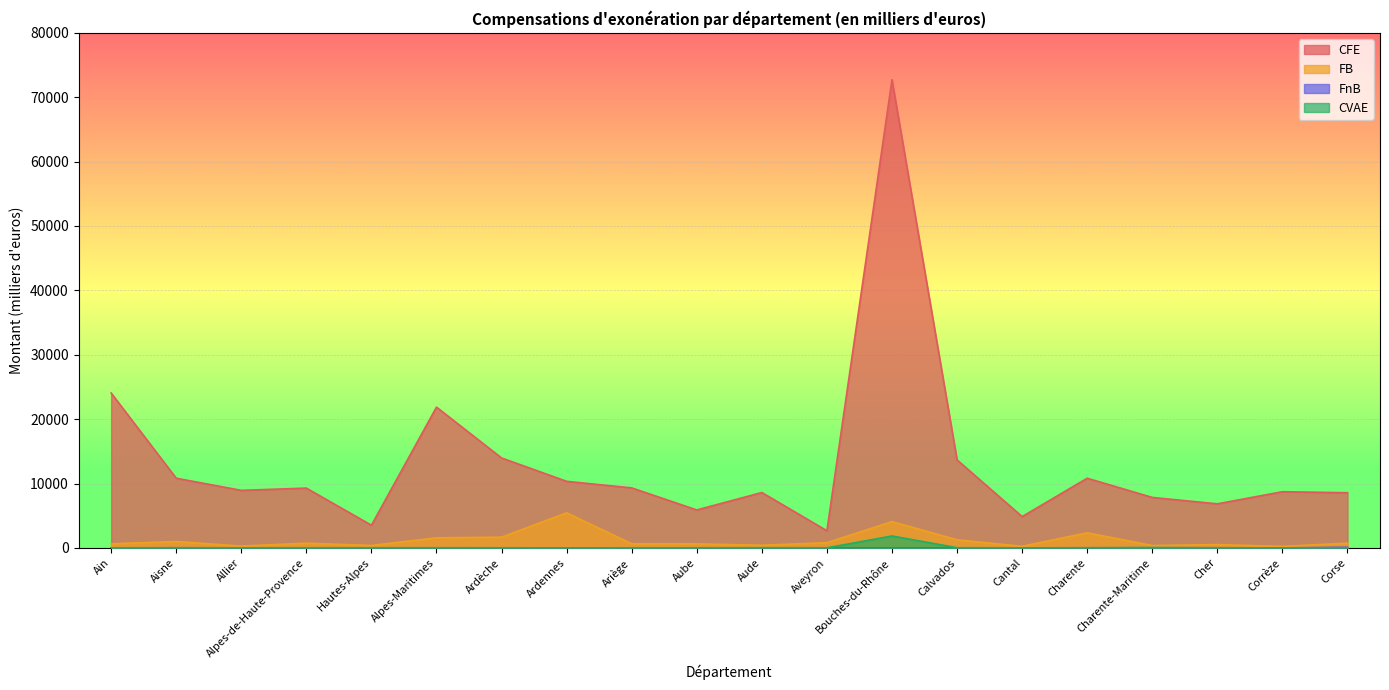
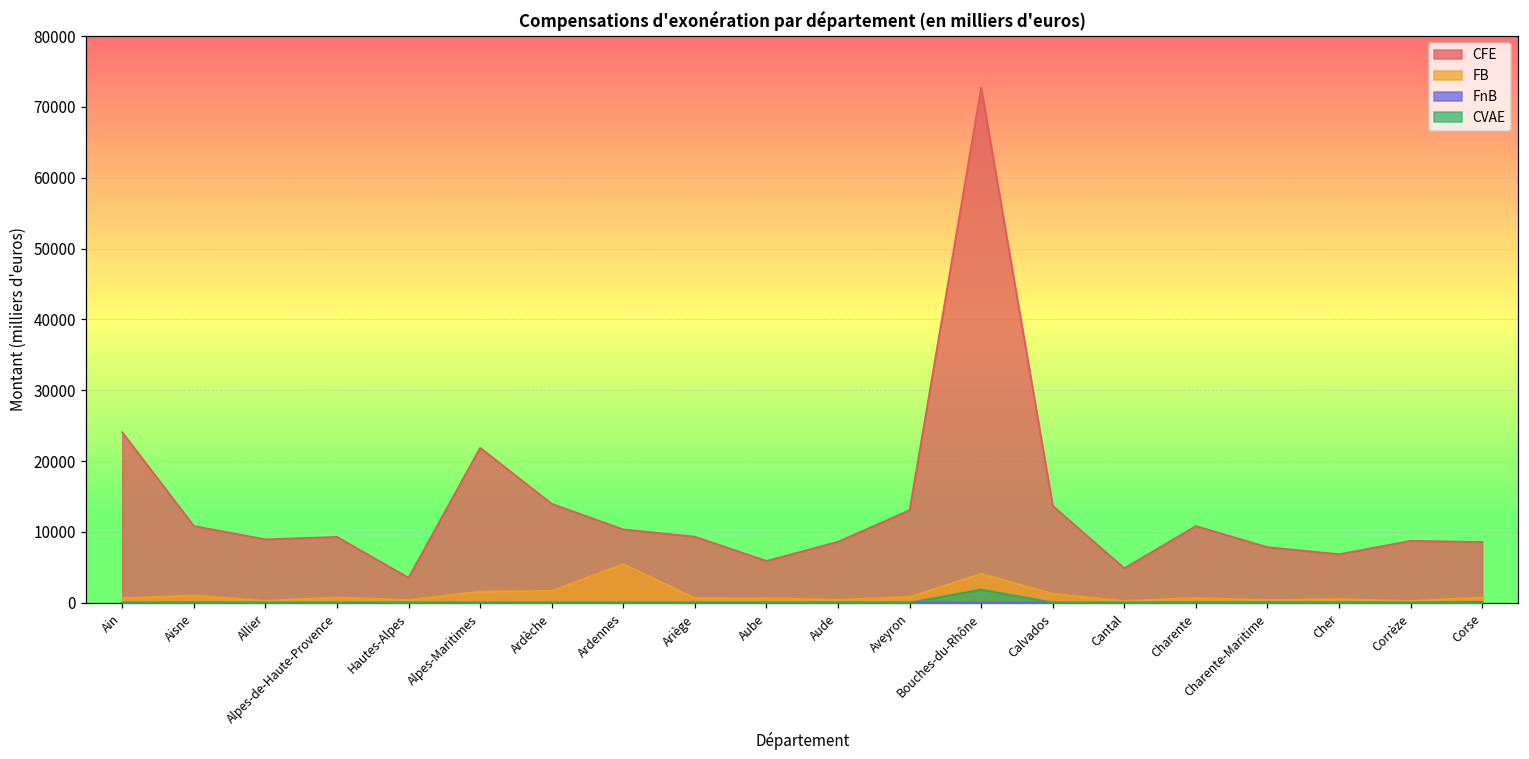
  {
    "CFE": {
      "Ain": 24000,
      "Aisne": 11000,
      "Allier": 9000,
      "Alpes-de-Haute-Provence": 9000,
      "Hautes-Alpes": 4000,
      "Alpes-Maritimes": 22000,
      "Ardèche": 14000,
      "Ardennes": 10000,
      "Ariège": 9000,
      "Aube": 6000,
      "Aude": 9000,
-     "Aveyron": 3000,
+     "Aveyron": 13000,
      "Bouches-du-Rhône": 73000,
      "Calvados": 14000,
      "Cantal": 5000,
      "Charente": 11000,
      "Charente-Maritime": 8000,
      "Cher": 7000,
      "Corrèze": 9000,
      "Corse": 9000
    },
    "FB": {
      "Ain": 1000,
      "Aisne": 1000,
      "Alpes-de-Haute-Provence": 1000,
      "Alpes-Maritimes": 2000,
      "Ardèche": 2000,
      "Ardennes": 5000,
      "Ariège": 1000,
      "Aube": 1000,
      "Aveyron": 1000,
      "Bouches-du-Rhône": 4000,
      "Calvados": 1000,
-     "Charente": 2000,
+     "Charente": 1000,
      "Cher": 1000,
      "Corse": 1000
    },
    "FnB": {
      "Bouches-du-Rhône": 0
    },
    "CVAE": {
      "Bouches-du-Rhône": 2000
    }
  }
